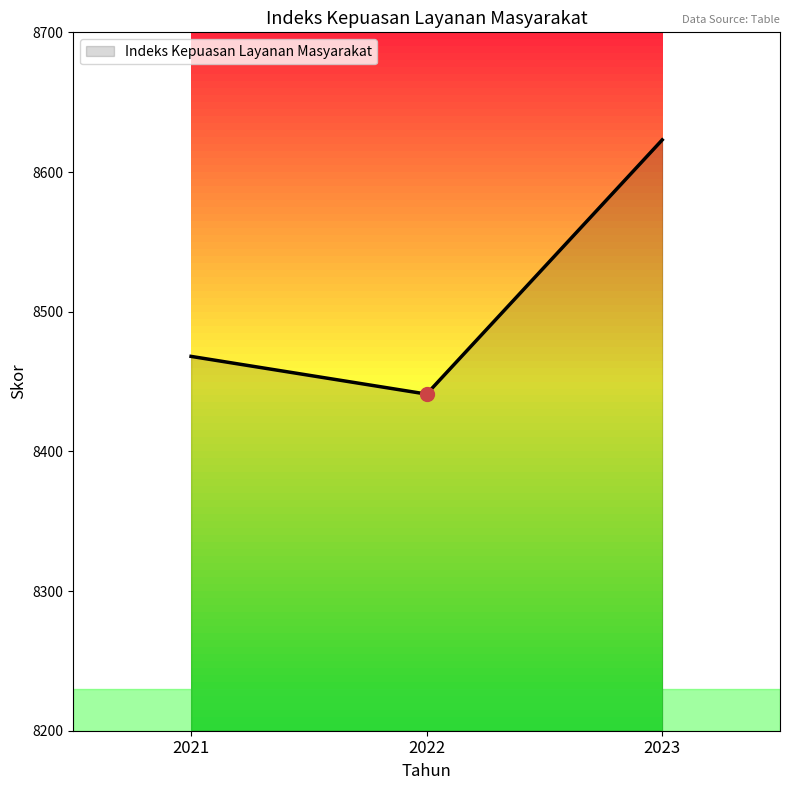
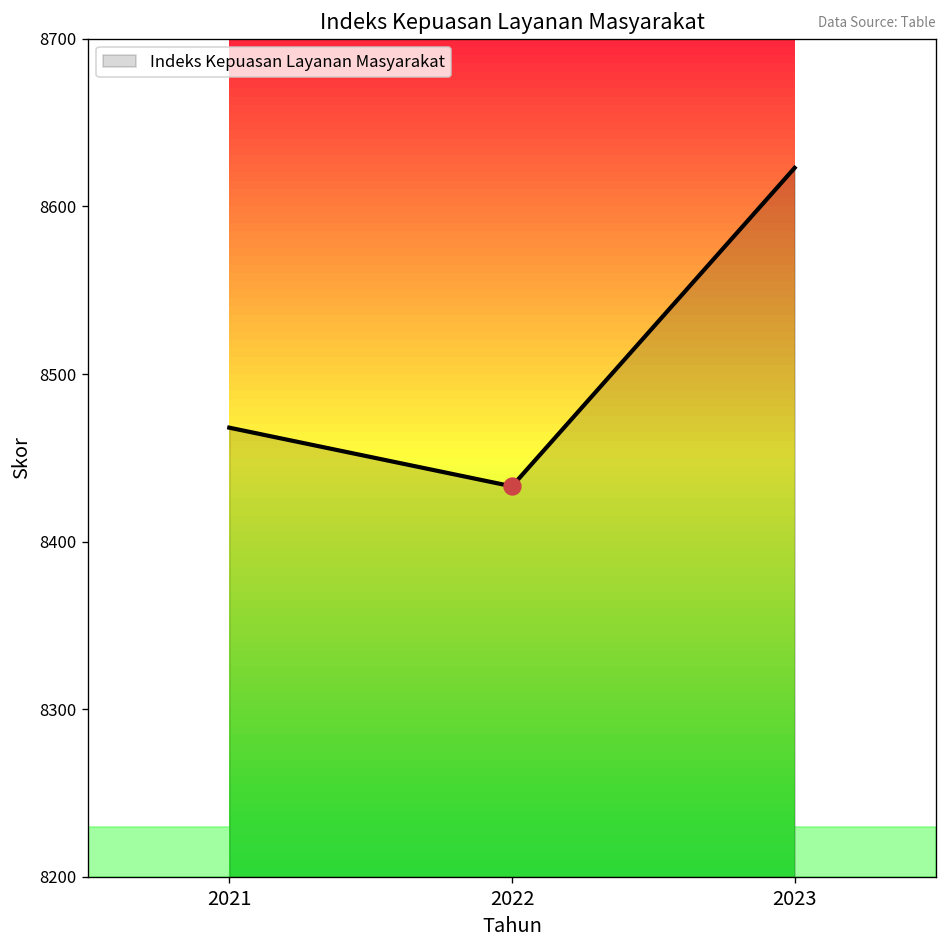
  {
    "Indeks Kepuasan Layanan Masyarakat": {
      "2021": 8468,
-     "2022": 8441,
+     "2022": 8433,
      "2023": 8623
    }
  }
